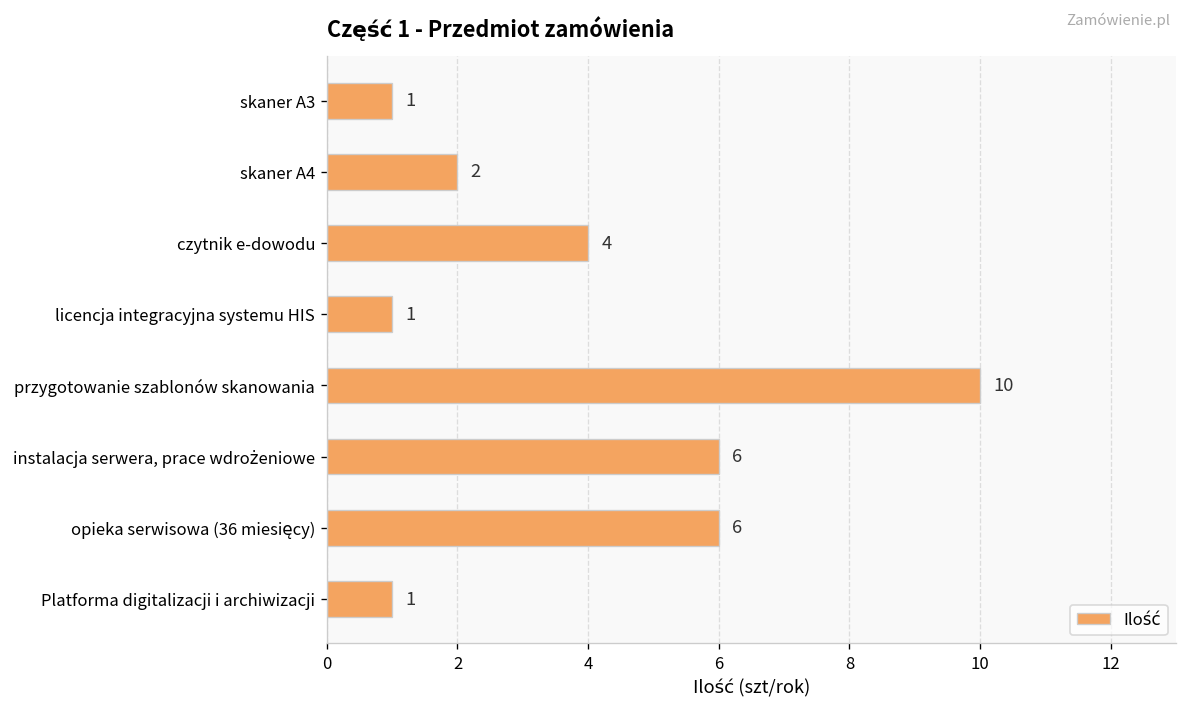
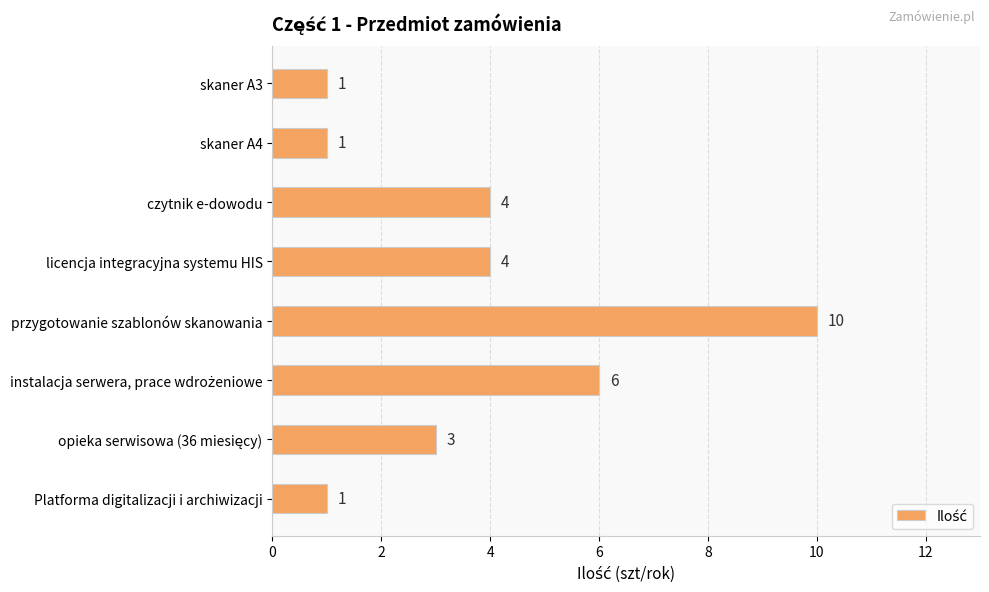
  {
    "skaner A3": 1,
-   "skaner A4": 2,
+   "skaner A4": 1,
    "czytnik e-dowodu": 4,
-   "licencja integracyjna systemu HIS": 1,
+   "licencja integracyjna systemu HIS": 4,
    "przygotowanie szablonów skanowania": 10,
    "instalacja serwera, prace wdrożeniowe": 6,
-   "opieka serwisowa (36 miesięcy)": 6,
+   "opieka serwisowa (36 miesięcy)": 3,
    "Platforma digitalizacji i archiwizacji": 1
  }
